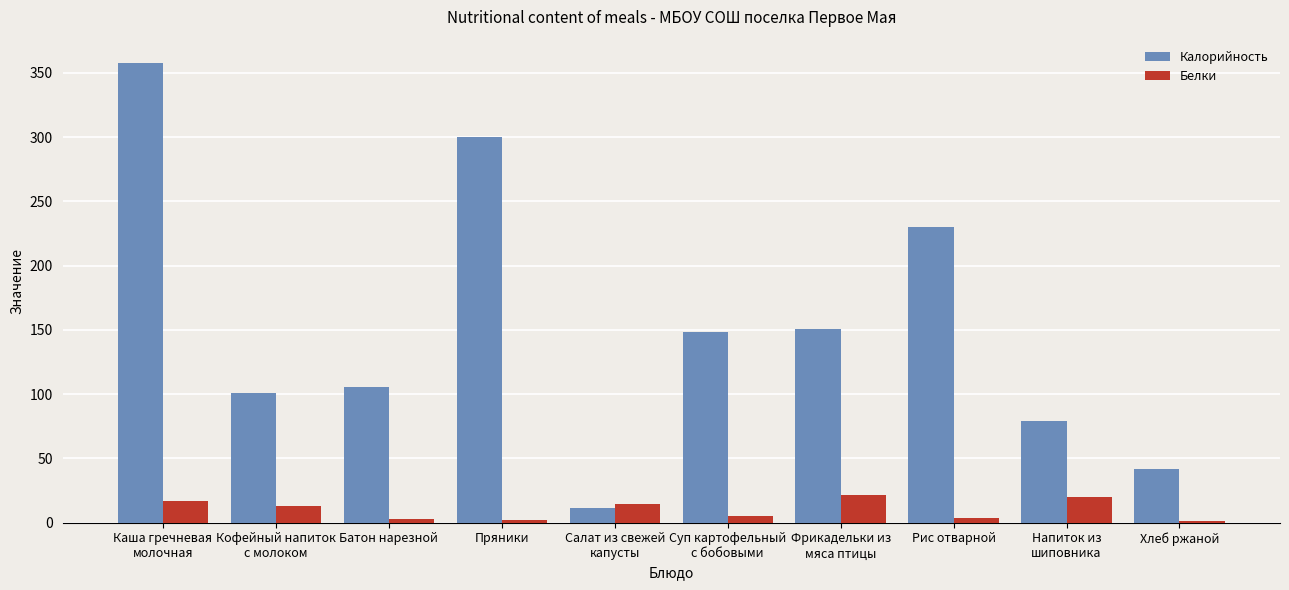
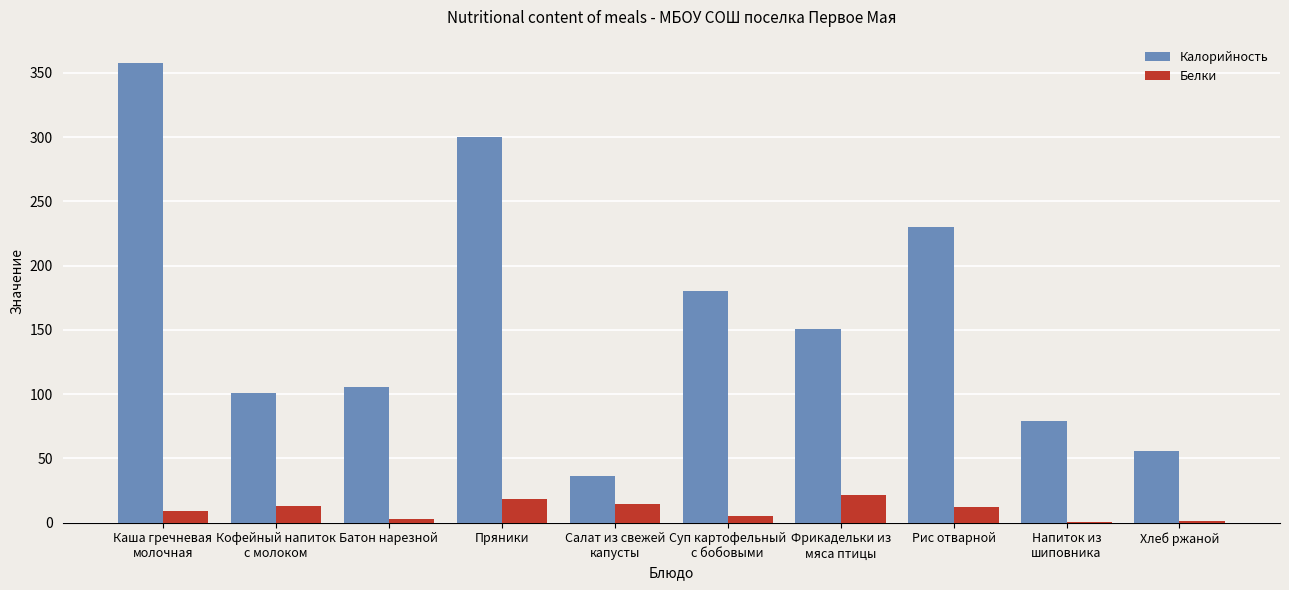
  {
    "Калорийность": {
      "Каша гречневая молочная": 358,
      "Кофейный напиток с молоком": 101,
      "Батон нарезной": 106,
      "Пряники": 301,
-     "Салат из свежей капусты": 11,
-     "Суп картофельный с бобовыми": 148,
+     "Салат из свежей капусты": 36,
+     "Суп картофельный с бобовыми": 180,
      "Фрикадельки из мяса птицы": 151,
      "Рис отварной": 230,
      "Напиток из шиповника": 79,
-     "Хлеб ржаной": 42
+     "Хлеб ржаной": 56
    },
    "Белки": {
-     "Каша гречневая молочная": 17,
+     "Каша гречневая молочная": 9,
      "Кофейный напиток с молоком": 13,
      "Батон нарезной": 3,
-     "Пряники": 2,
+     "Пряники": 18,
      "Салат из свежей капусты": 15,
      "Суп картофельный с бобовыми": 5,
      "Фрикадельки из мяса птицы": 22,
-     "Рис отварной": 4,
-     "Напиток из шиповника": 20
+     "Рис отварной": 13,
+     "Напиток из шиповника": 1
    }
  }
